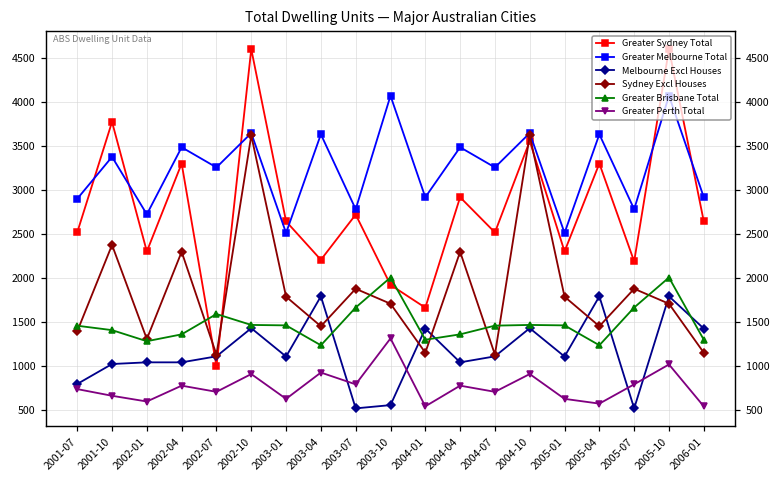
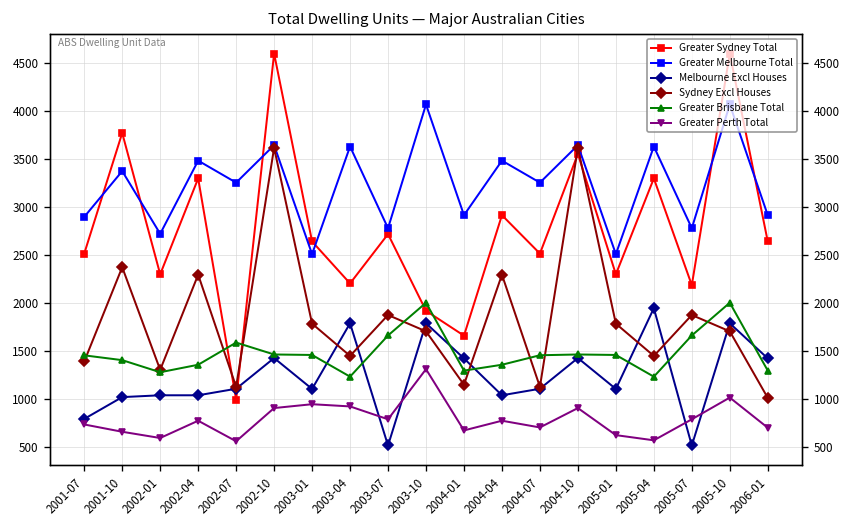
  {
    "Greater Sydney Total": {
      "2001-07": 2500,
      "2001-10": 3800,
      "2002-01": 2300,
      "2002-04": 3300,
      "2002-07": 1000,
      "2002-10": 4600,
      "2003-01": 2600,
      "2003-04": 2200,
      "2003-07": 2700,
      "2003-10": 1900,
      "2004-01": 1700,
      "2004-04": 2900,
      "2004-07": 2500,
      "2004-10": 3600,
      "2005-01": 2300,
      "2005-04": 3300,
      "2005-07": 2200,
      "2006-01": 2600
    },
    "Greater Melbourne Total": {
      "2001-07": 2900,
      "2001-10": 3400,
      "2002-01": 2700,
      "2002-04": 3500,
      "2002-07": 3300,
      "2003-01": 2500,
      "2003-04": 3600,
      "2003-07": 2800,
      "2003-10": 4100,
      "2004-01": 2900,
      "2004-04": 3500,
      "2004-07": 3300,
      "2005-01": 2500,
      "2005-04": 3600,
      "2005-07": 2800,
      "2006-01": 2900
    },
    "Melbourne Excl Houses": {
      "2001-07": 800,
      "2001-10": 1000,
      "2002-01": 1000,
      "2002-04": 1000,
      "2002-10": 1400,
      "2003-01": 1100,
      "2003-04": 1800,
      "2003-07": 500,
-     "2003-10": 600,
+     "2003-10": 1800,
      "2004-01": 1400,
      "2004-04": 1000,
      "2004-10": 1400,
      "2005-01": 1100,
-     "2005-04": 1800,
+     "2005-04": 1900,
      "2005-07": 500,
      "2005-10": 1800,
      "2006-01": 1400
    },
    "Sydney Excl Houses": {
      "2001-07": 1400,
      "2001-10": 2400,
      "2002-04": 2300,
      "2003-01": 1800,
      "2003-04": 1400,
      "2003-07": 1900,
      "2003-10": 1700,
      "2004-01": 1100,
      "2004-04": 2300,
      "2005-01": 1800,
      "2005-04": 1400,
      "2005-07": 1900,
      "2005-10": 1700,
-     "2006-01": 1100
+     "2006-01": 1000
    },
    "Greater Brisbane Total": {
      "2001-07": 1500,
      "2001-10": 1400,
      "2002-04": 1400,
      "2002-07": 1600,
      "2002-10": 1500,
      "2003-01": 1500,
      "2003-04": 1200,
      "2003-07": 1700,
      "2003-10": 2000,
      "2004-01": 1300,
      "2004-04": 1400,
      "2004-07": 1500,
      "2004-10": 1500,
      "2005-01": 1500,
      "2005-04": 1200,
      "2005-07": 1700,
      "2005-10": 2000,
      "2006-01": 1300
    },
    "Greater Perth Total": {
      "2001-07": 700,
      "2001-10": 700,
      "2002-01": 600,
      "2002-04": 800,
-     "2002-07": 700,
+     "2002-07": 600,
      "2002-10": 900,
-     "2003-01": 600,
+     "2003-01": 900,
      "2003-04": 900,
      "2003-07": 800,
      "2003-10": 1300,
-     "2004-01": 500,
+     "2004-01": 700,
      "2004-04": 800,
      "2004-07": 700,
      "2004-10": 900,
      "2005-01": 600,
      "2005-04": 600,
      "2005-07": 800,
      "2005-10": 1000,
-     "2006-01": 500
+     "2006-01": 700
    }
  }
